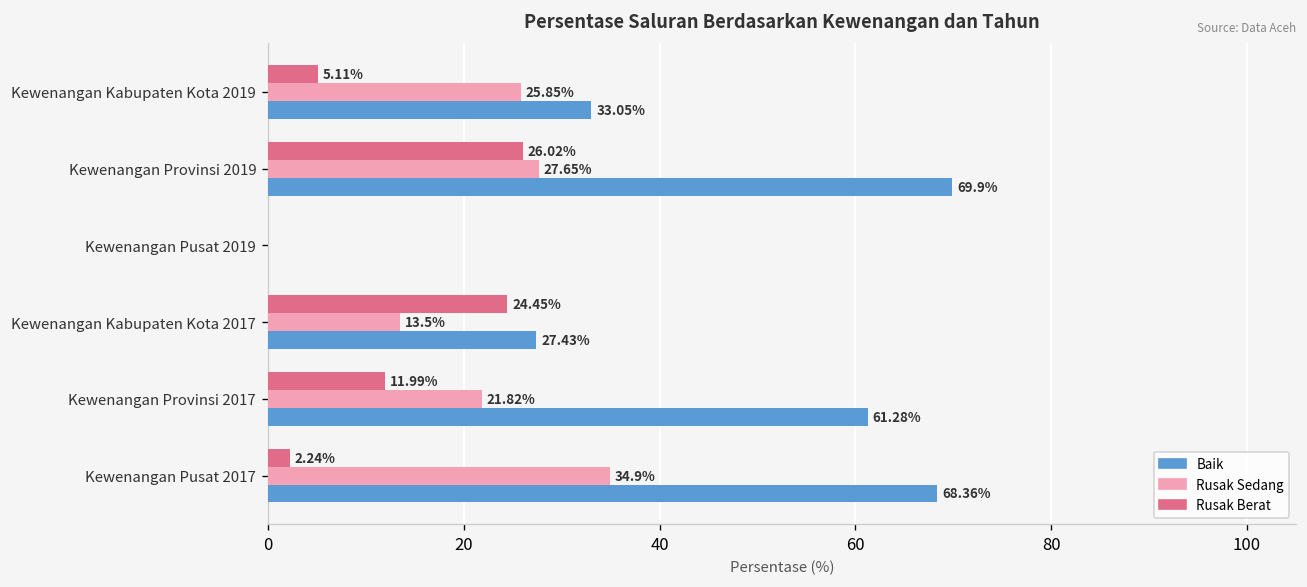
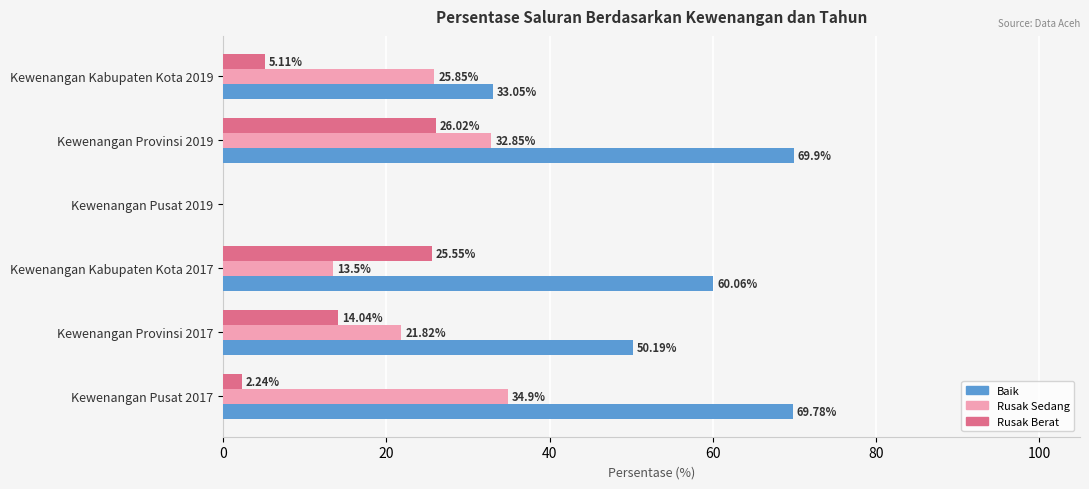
  {
    "Baik": {
      "Kewenangan Kabupaten Kota 2019": "33.05%",
      "Kewenangan Provinsi 2019": "69.9%",
-     "Kewenangan Kabupaten Kota 2017": "27.43%",
-     "Kewenangan Provinsi 2017": "61.28%",
-     "Kewenangan Pusat 2017": "68.36%"
+     "Kewenangan Kabupaten Kota 2017": "60.06%",
+     "Kewenangan Provinsi 2017": "50.19%",
+     "Kewenangan Pusat 2017": "69.78%"
    },
    "Rusak Sedang": {
      "Kewenangan Kabupaten Kota 2019": "25.85%",
-     "Kewenangan Provinsi 2019": "27.65%",
+     "Kewenangan Provinsi 2019": "32.85%",
      "Kewenangan Kabupaten Kota 2017": "13.5%",
      "Kewenangan Provinsi 2017": "21.82%",
      "Kewenangan Pusat 2017": "34.9%"
    },
    "Rusak Berat": {
      "Kewenangan Kabupaten Kota 2019": "5.11%",
      "Kewenangan Provinsi 2019": "26.02%",
-     "Kewenangan Kabupaten Kota 2017": "24.45%",
-     "Kewenangan Provinsi 2017": "11.99%",
+     "Kewenangan Kabupaten Kota 2017": "25.55%",
+     "Kewenangan Provinsi 2017": "14.04%",
      "Kewenangan Pusat 2017": "2.24%"
    }
  }
